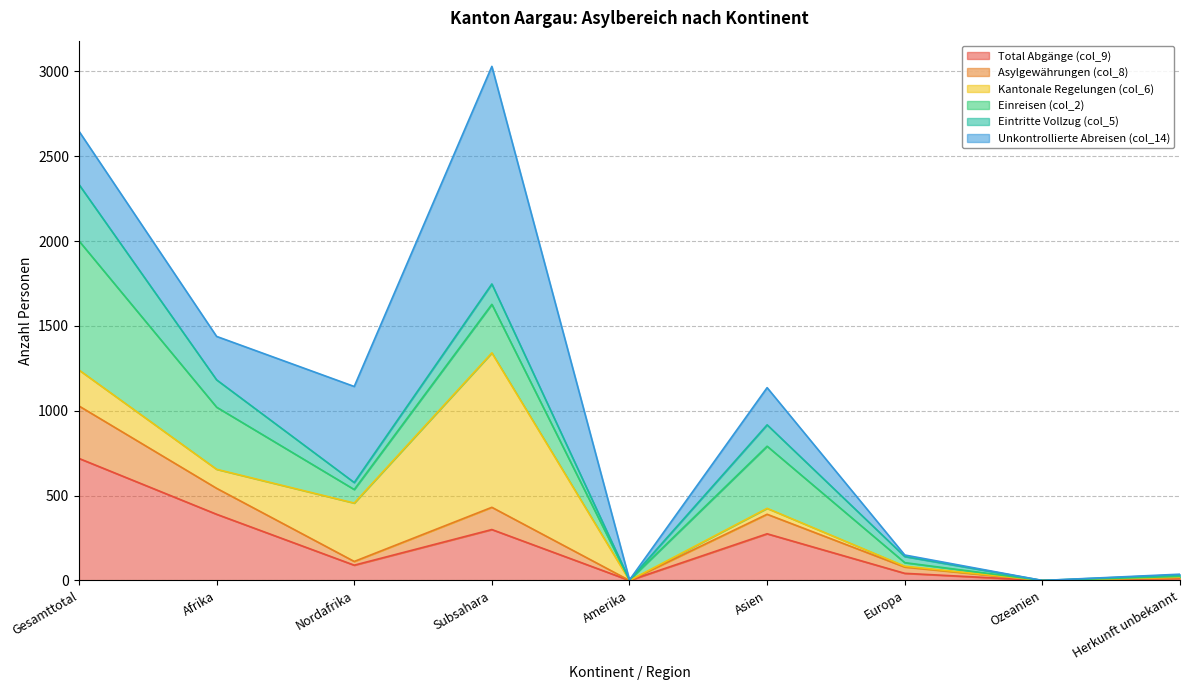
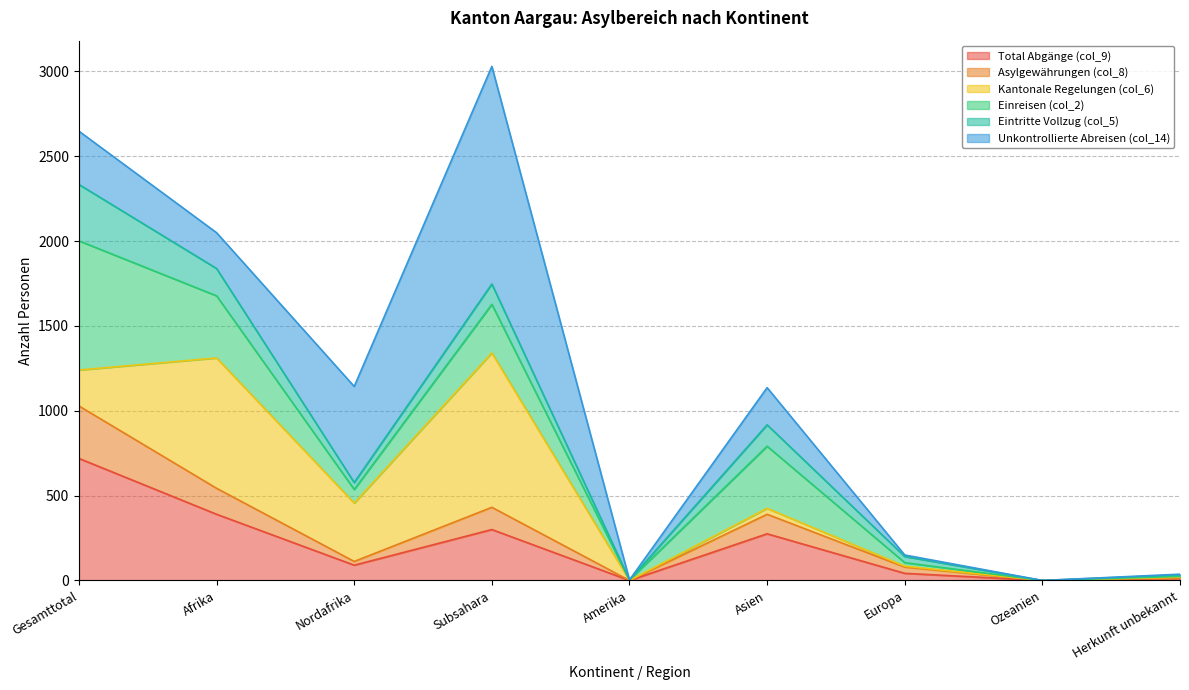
  {
    "Kantonale Regelungen (col_6)": {
      "Gesamttotal": 210,
-     "Afrika": 110,
+     "Afrika": 770,
      "Nordafrika": 340,
      "Subsahara": 910,
      "Asien": 40
    },
    "Unkontrollierte Abreisen (col_14)": {
      "Gesamttotal": 310,
-     "Afrika": 260,
+     "Afrika": 210,
      "Nordafrika": 570,
      "Subsahara": 1280,
      "Asien": 220
    }
  }
